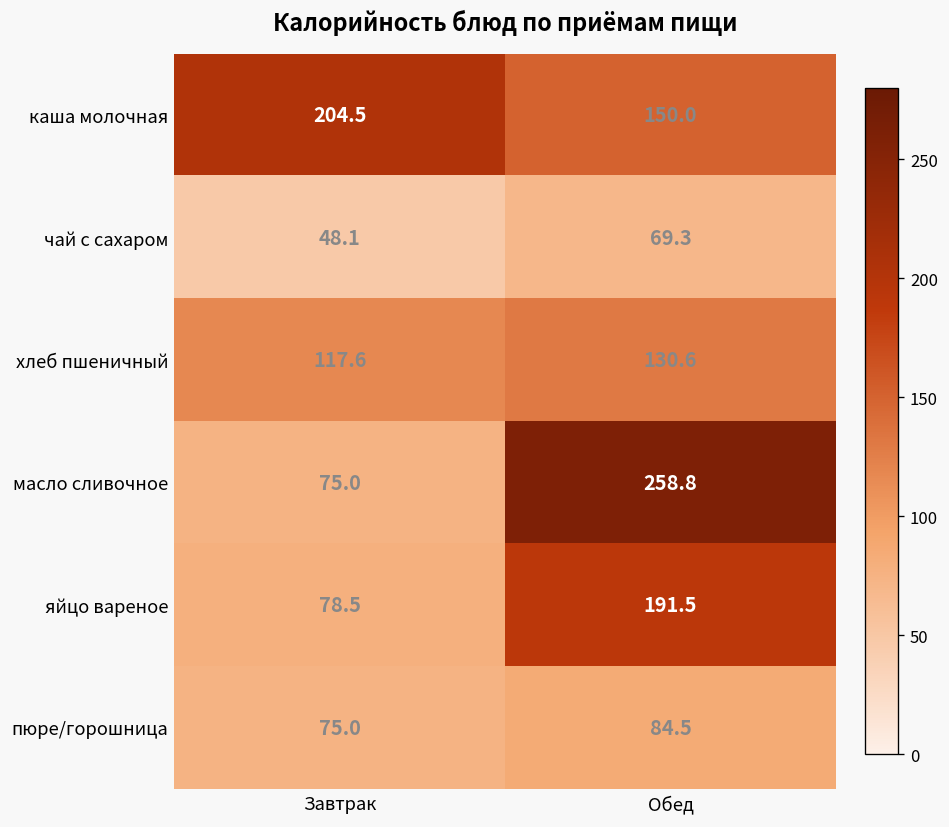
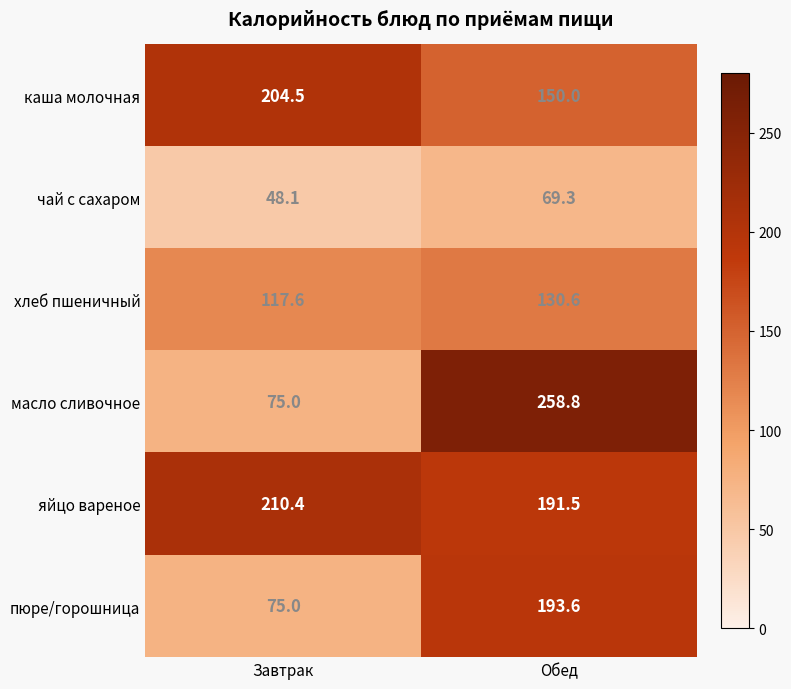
  {
    "каша молочная": {
      "Завтрак": 204.5,
      "Обед": 150.0
    },
    "чай с сахаром": {
      "Завтрак": 48.1,
      "Обед": 69.3
    },
    "хлеб пшеничный": {
      "Завтрак": 117.6,
      "Обед": 130.6
    },
    "масло сливочное": {
      "Завтрак": 75.0,
      "Обед": 258.8
    },
    "яйцо вареное": {
-     "Завтрак": 78.5,
+     "Завтрак": 210.4,
      "Обед": 191.5
    },
    "пюре/горошница": {
      "Завтрак": 75.0,
-     "Обед": 84.5
+     "Обед": 193.6
    }
  }
